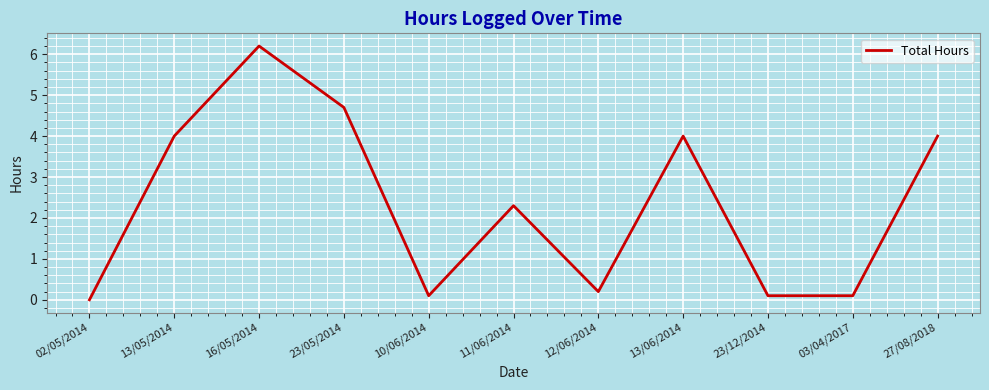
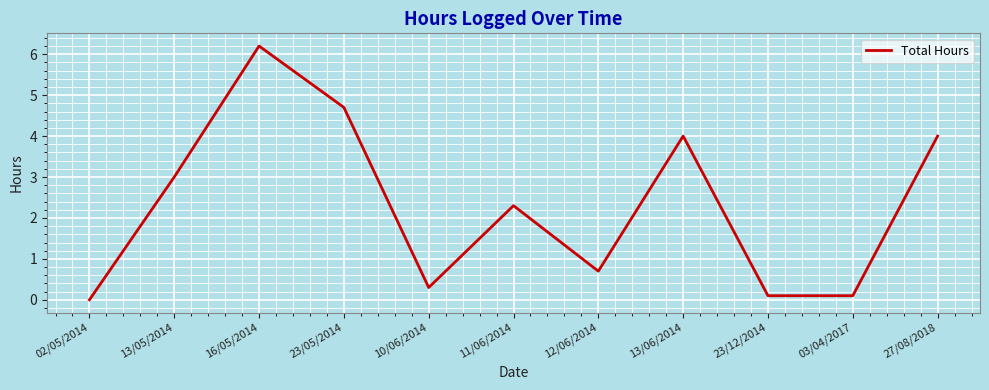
  {
    "02/05/2014": 0.0,
-   "13/05/2014": 4,
+   "13/05/2014": 3,
    "16/05/2014": 6.2,
    "23/05/2014": 4.7,
-   "10/06/2014": 0.1,
+   "10/06/2014": 0.3,
    "11/06/2014": 2.3,
-   "12/06/2014": 0.2,
+   "12/06/2014": 0.7,
    "13/06/2014": 4.0,
    "23/12/2014": 0.1,
    "03/04/2017": 0.1,
    "27/08/2018": 4.0
  }
